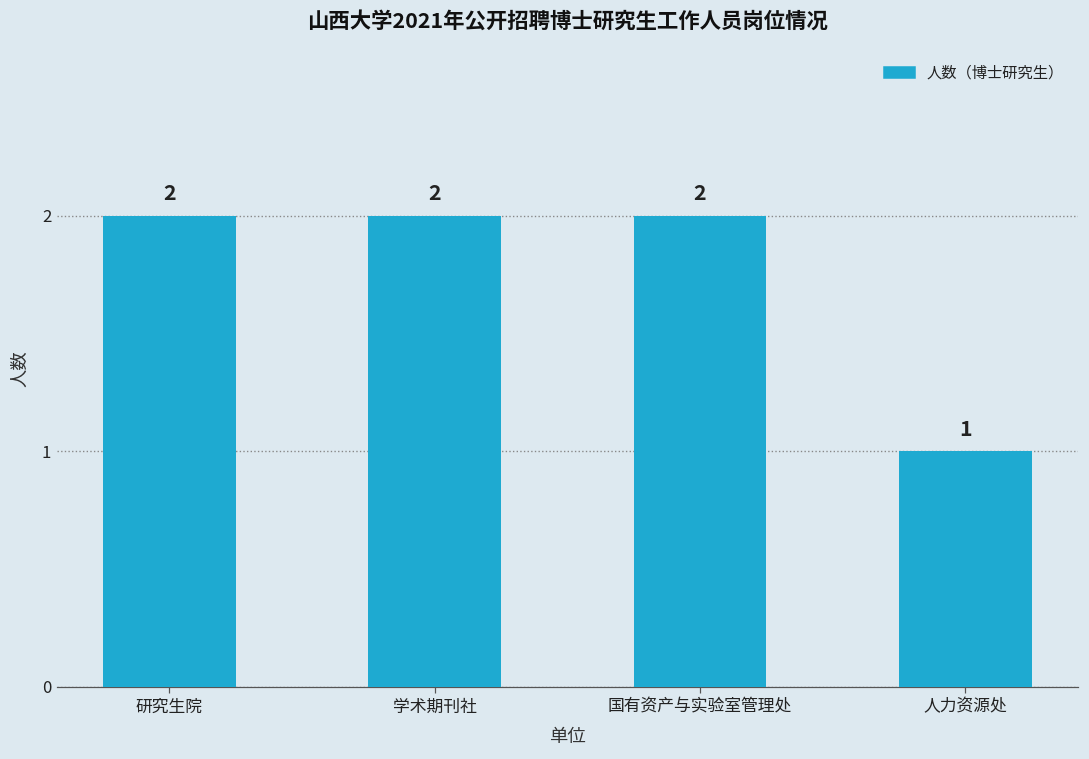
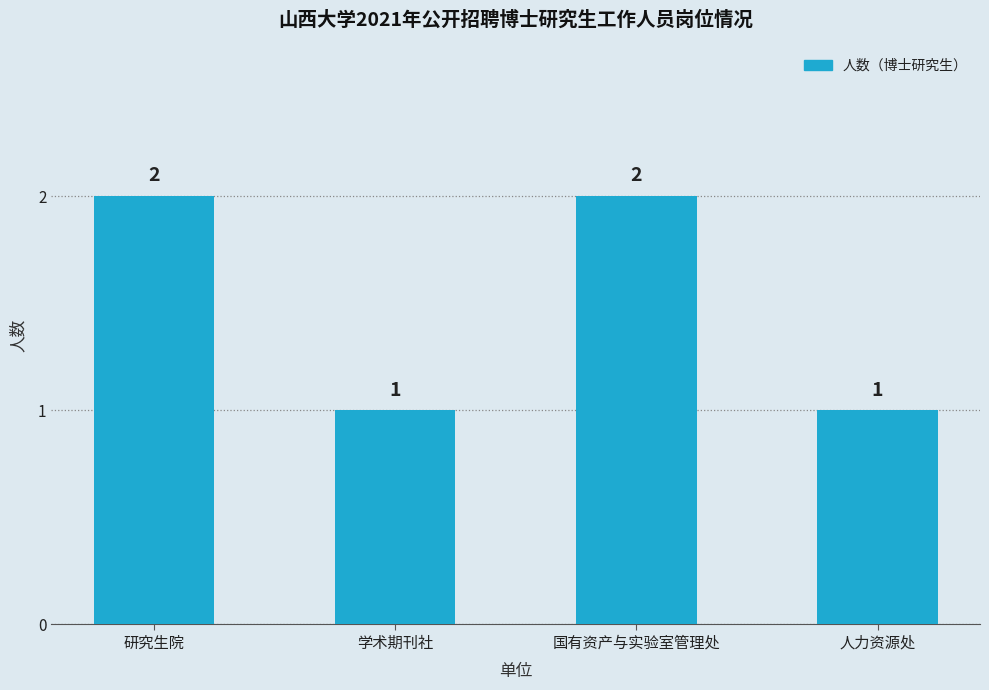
  {
    "研究生院": 2,
-   "学术期刊社": 2,
+   "学术期刊社": 1,
    "国有资产与实验室管理处": 2,
    "人力资源处": 1
  }
